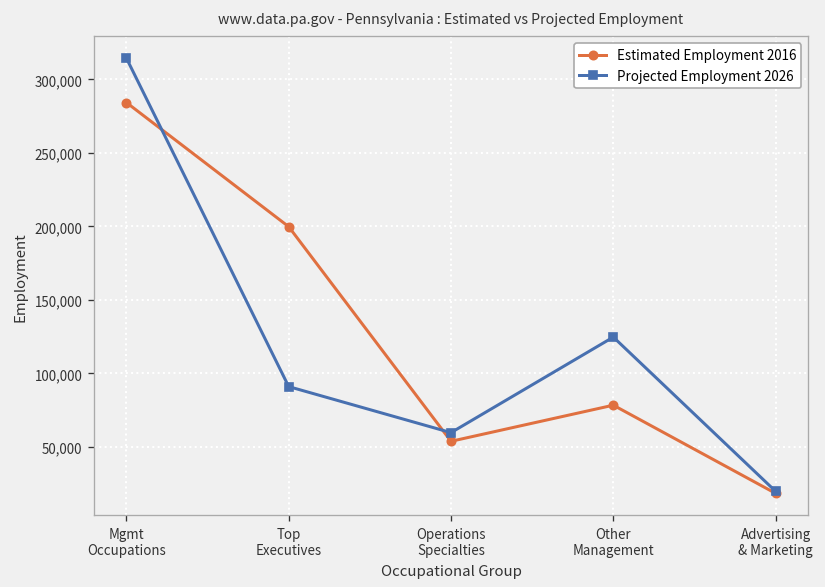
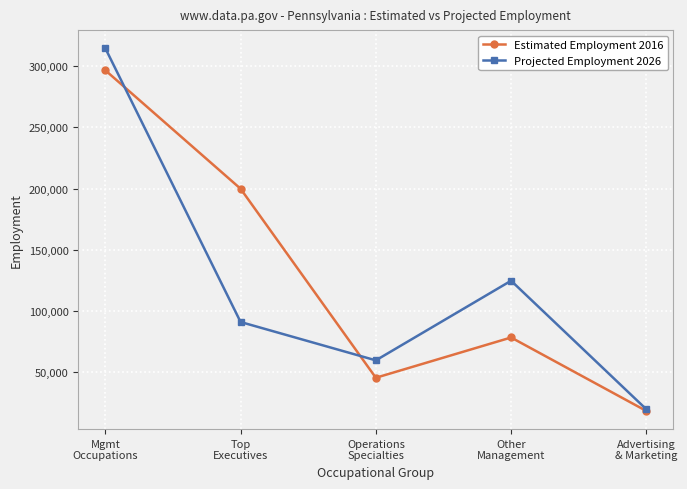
  {
    "Estimated Employment 2016": {
-     "Mgmt Occupations": "284,000",
+     "Mgmt Occupations": "297,000",
      "Top Executives": "200,000",
-     "Operations Specialties": "54,000",
+     "Operations Specialties": "46,000",
      "Other Management": "78,000"
    },
    "Projected Employment 2026": {
      "Mgmt Occupations": "315,000",
      "Top Executives": "91,000",
      "Operations Specialties": "60,000",
      "Other Management": "125,000"
    }
  }
